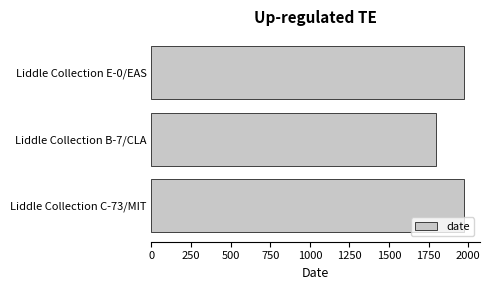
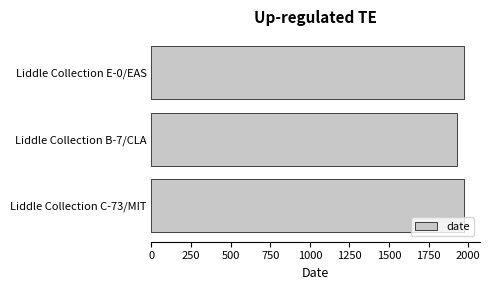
  {
    "Liddle Collection E-0/EAS": 1970,
-   "Liddle Collection B-7/CLA": 1800,
+   "Liddle Collection B-7/CLA": 1930,
    "Liddle Collection C-73/MIT": 1980
  }
